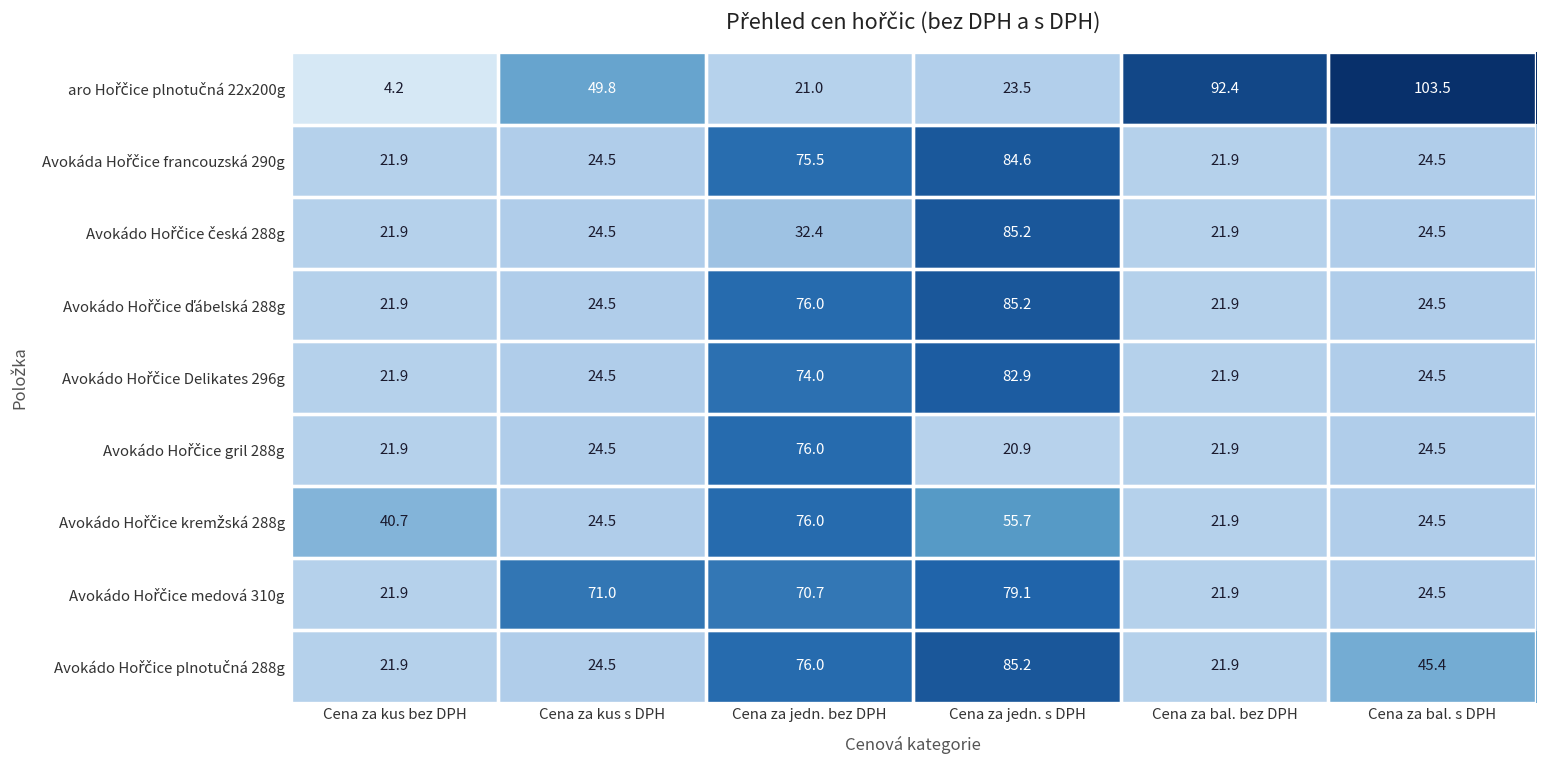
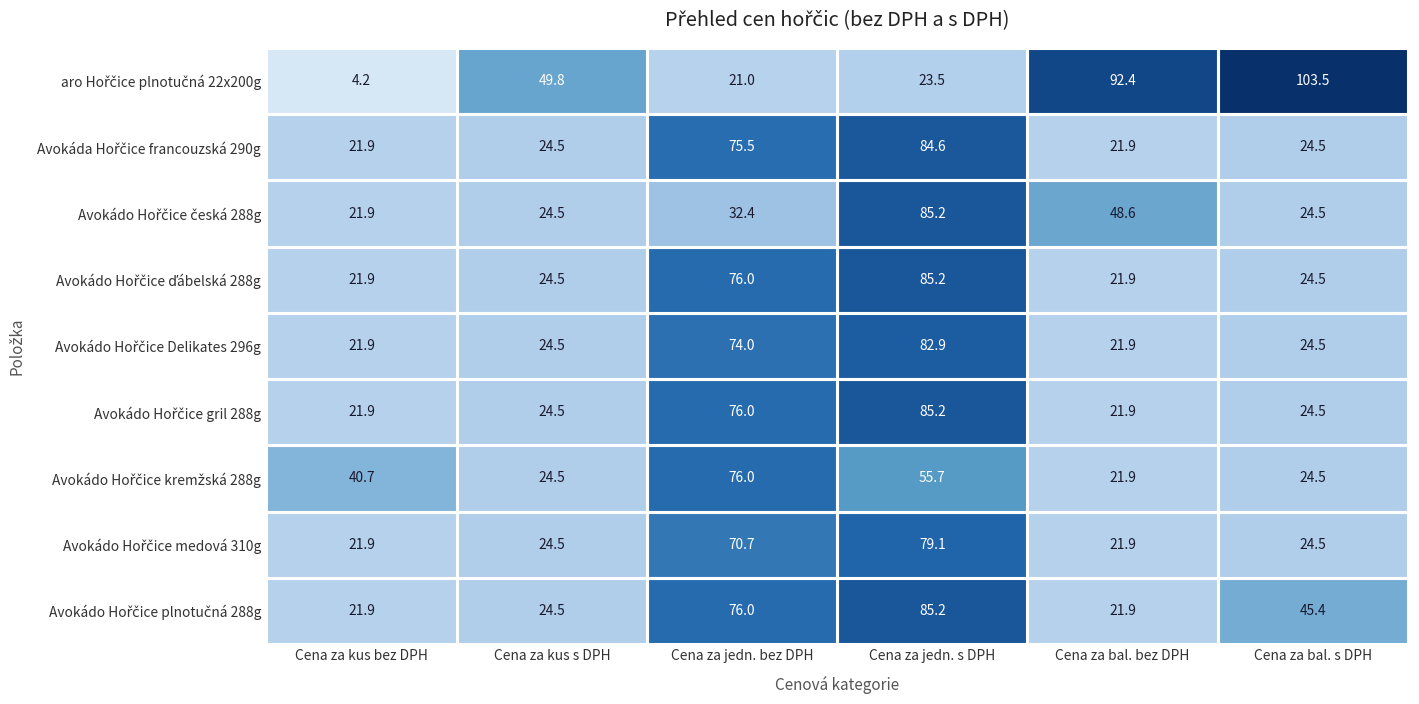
  {
    "aro Hořčice plnotučná 22x200g": {
      "Cena za kus bez DPH": 4.2,
      "Cena za kus s DPH": 49.8,
      "Cena za jedn. bez DPH": 21.0,
      "Cena za jedn. s DPH": 23.5,
      "Cena za bal. bez DPH": 92.4,
      "Cena za bal. s DPH": 103.5
    },
    "Avokáda Hořčice francouzská 290g": {
      "Cena za kus bez DPH": 21.9,
      "Cena za kus s DPH": 24.5,
      "Cena za jedn. bez DPH": 75.5,
      "Cena za jedn. s DPH": 84.6,
      "Cena za bal. bez DPH": 21.9,
      "Cena za bal. s DPH": 24.5
    },
    "Avokádo Hořčice česká 288g": {
      "Cena za kus bez DPH": 21.9,
      "Cena za kus s DPH": 24.5,
      "Cena za jedn. bez DPH": 32.4,
      "Cena za jedn. s DPH": 85.2,
-     "Cena za bal. bez DPH": 21.9,
+     "Cena za bal. bez DPH": 48.6,
      "Cena za bal. s DPH": 24.5
    },
    "Avokádo Hořčice ďábelská 288g": {
      "Cena za kus bez DPH": 21.9,
      "Cena za kus s DPH": 24.5,
      "Cena za jedn. bez DPH": 76.0,
      "Cena za jedn. s DPH": 85.2,
      "Cena za bal. bez DPH": 21.9,
      "Cena za bal. s DPH": 24.5
    },
    "Avokádo Hořčice Delikates 296g": {
      "Cena za kus bez DPH": 21.9,
      "Cena za kus s DPH": 24.5,
      "Cena za jedn. bez DPH": 74.0,
      "Cena za jedn. s DPH": 82.9,
      "Cena za bal. bez DPH": 21.9,
      "Cena za bal. s DPH": 24.5
    },
    "Avokádo Hořčice gril 288g": {
      "Cena za kus bez DPH": 21.9,
      "Cena za kus s DPH": 24.5,
      "Cena za jedn. bez DPH": 76.0,
-     "Cena za jedn. s DPH": 20.9,
+     "Cena za jedn. s DPH": 85.2,
      "Cena za bal. bez DPH": 21.9,
      "Cena za bal. s DPH": 24.5
    },
    "Avokádo Hořčice kremžská 288g": {
      "Cena za kus bez DPH": 40.7,
      "Cena za kus s DPH": 24.5,
      "Cena za jedn. bez DPH": 76.0,
      "Cena za jedn. s DPH": 55.7,
      "Cena za bal. bez DPH": 21.9,
      "Cena za bal. s DPH": 24.5
    },
    "Avokádo Hořčice medová 310g": {
      "Cena za kus bez DPH": 21.9,
-     "Cena za kus s DPH": 71.0,
+     "Cena za kus s DPH": 24.5,
      "Cena za jedn. bez DPH": 70.7,
      "Cena za jedn. s DPH": 79.1,
      "Cena za bal. bez DPH": 21.9,
      "Cena za bal. s DPH": 24.5
    },
    "Avokádo Hořčice plnotučná 288g": {
      "Cena za kus bez DPH": 21.9,
      "Cena za kus s DPH": 24.5,
      "Cena za jedn. bez DPH": 76.0,
      "Cena za jedn. s DPH": 85.2,
      "Cena za bal. bez DPH": 21.9,
      "Cena za bal. s DPH": 45.4
    }
  }
